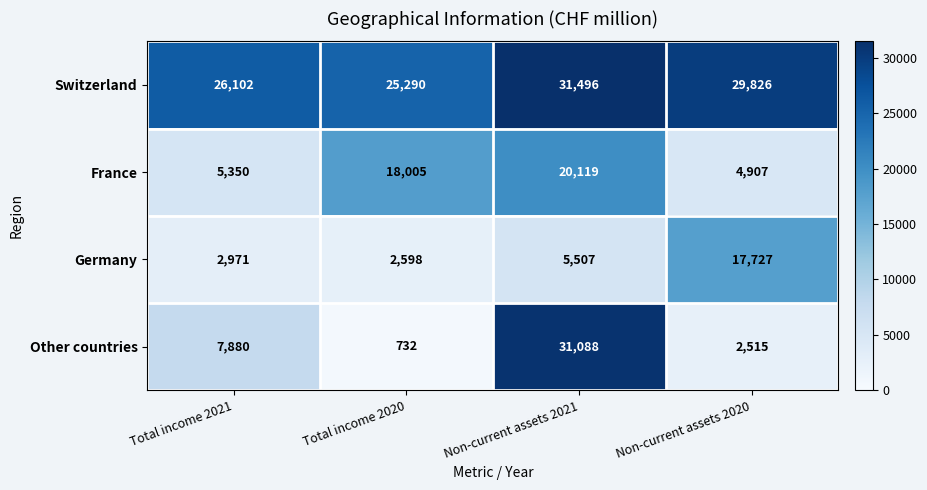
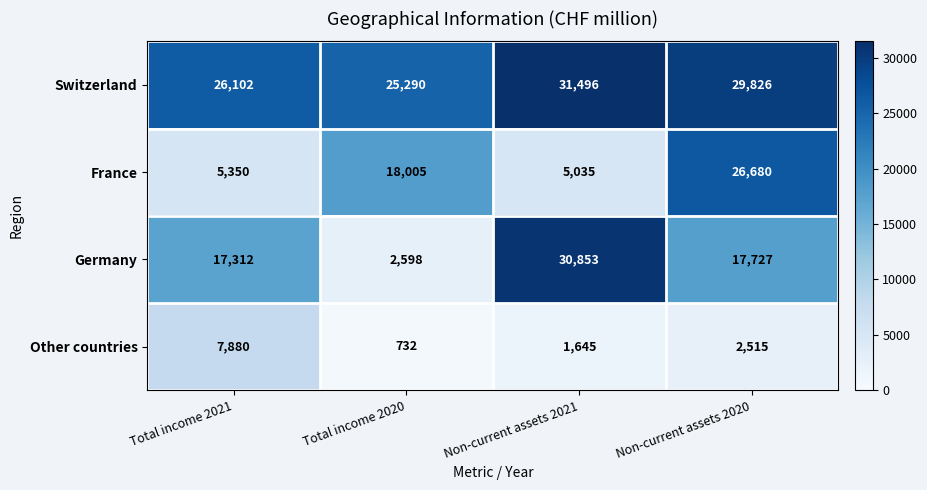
  {
    "Switzerland": {
      "Total income 2021": "26,102",
      "Total income 2020": "25,290",
      "Non-current assets 2021": "31,496",
      "Non-current assets 2020": "29,826"
    },
    "France": {
      "Total income 2021": "5,350",
      "Total income 2020": "18,005",
-     "Non-current assets 2021": "20,119",
-     "Non-current assets 2020": "4,907"
+     "Non-current assets 2021": "5,035",
+     "Non-current assets 2020": "26,680"
    },
    "Germany": {
-     "Total income 2021": "2,971",
+     "Total income 2021": "17,312",
      "Total income 2020": "2,598",
-     "Non-current assets 2021": "5,507",
+     "Non-current assets 2021": "30,853",
      "Non-current assets 2020": "17,727"
    },
    "Other countries": {
      "Total income 2021": "7,880",
      "Total income 2020": "732",
-     "Non-current assets 2021": "31,088",
+     "Non-current assets 2021": "1,645",
      "Non-current assets 2020": "2,515"
    }
  }
